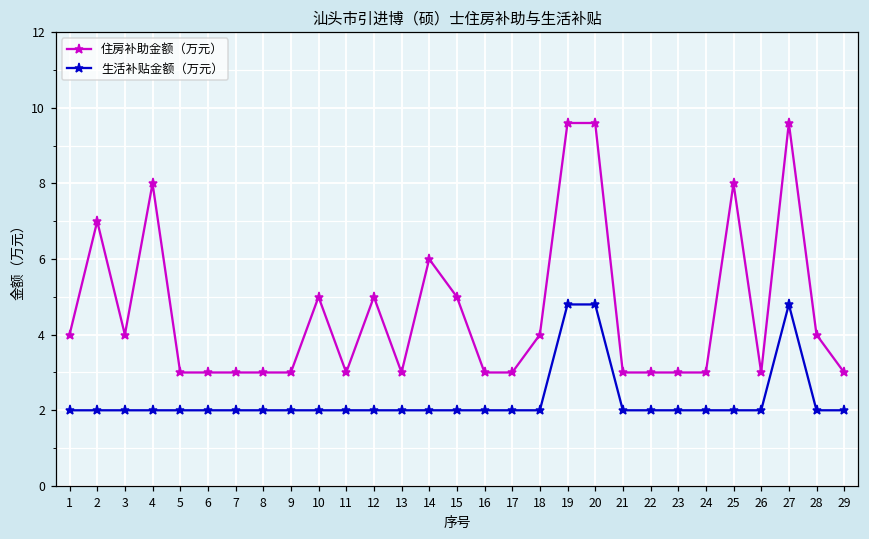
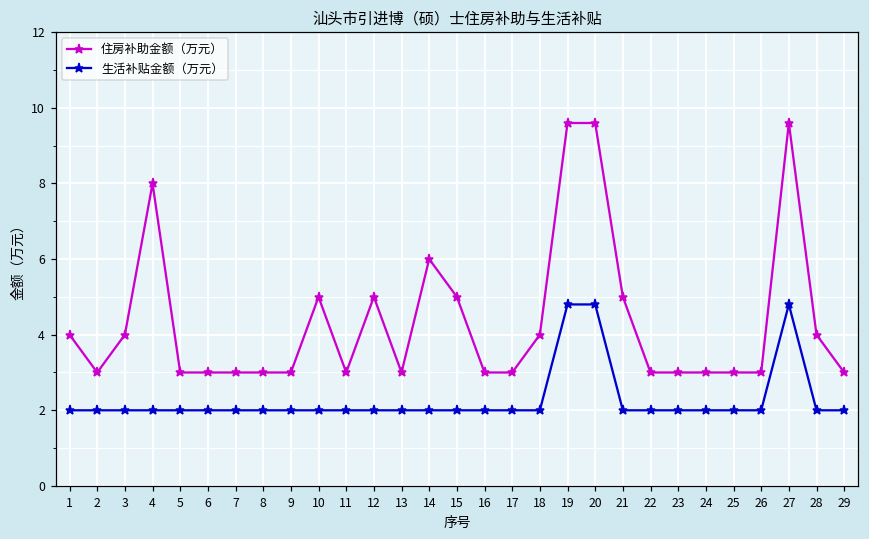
  {
    "住房补助金额（万元）": {
      "1": 4,
-     "2": 7,
+     "2": 3,
      "3": 4,
      "4": 8,
      "5": 3,
      "6": 3,
      "7": 3,
      "8": 3,
      "9": 3,
      "10": 5,
      "11": 3,
      "12": 5,
      "13": 3,
      "14": 6,
      "15": 5,
      "16": 3,
      "17": 3,
      "18": 4,
      "19": 9.6,
      "20": 9.6,
-     "21": 3,
+     "21": 5,
      "22": 3,
      "23": 3,
      "24": 3,
-     "25": 8,
+     "25": 3,
      "26": 3,
      "27": 9.6,
      "28": 4,
      "29": 3
    },
    "生活补贴金额（万元）": {
      "1": 2,
      "2": 2,
      "3": 2,
      "4": 2,
      "5": 2,
      "6": 2,
      "7": 2,
      "8": 2,
      "9": 2,
      "10": 2,
      "11": 2,
      "12": 2,
      "13": 2,
      "14": 2,
      "15": 2,
      "16": 2,
      "17": 2,
      "18": 2,
      "19": 4.8,
      "20": 4.8,
      "21": 2,
      "22": 2,
      "23": 2,
      "24": 2,
      "25": 2,
      "26": 2,
      "27": 4.8,
      "28": 2,
      "29": 2
    }
  }
